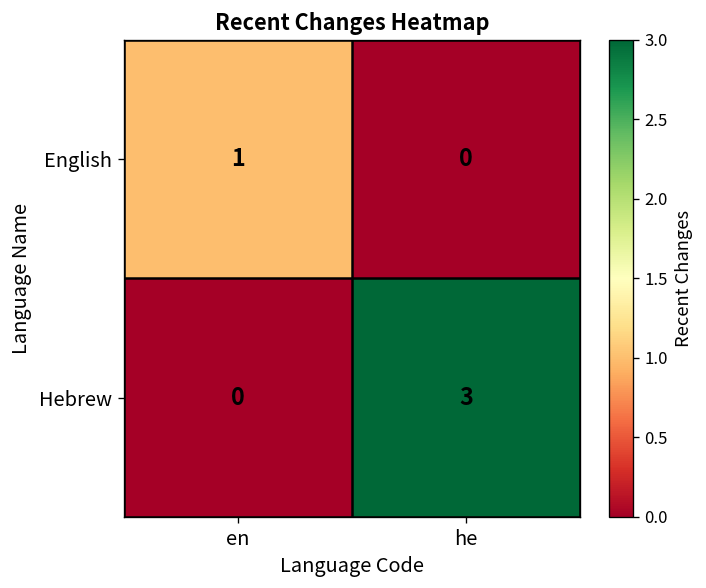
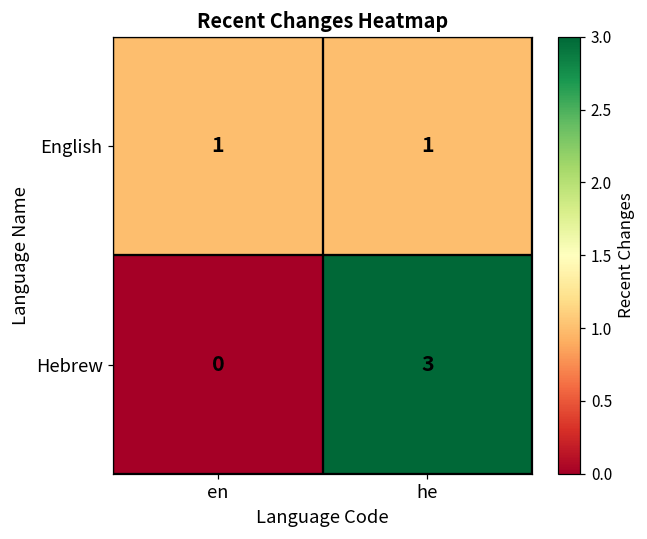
  {
    "English": {
      "en": 1,
-     "he": 0
+     "he": 1
    },
    "Hebrew": {
      "en": 0,
      "he": 3
    }
  }
